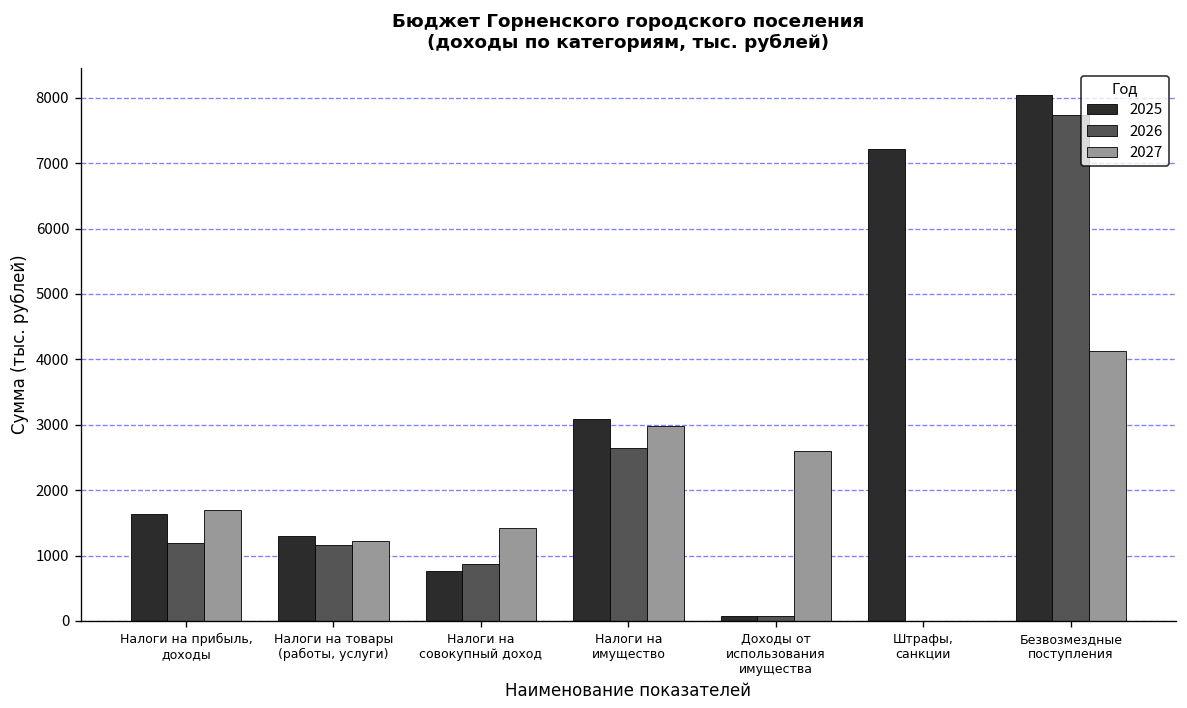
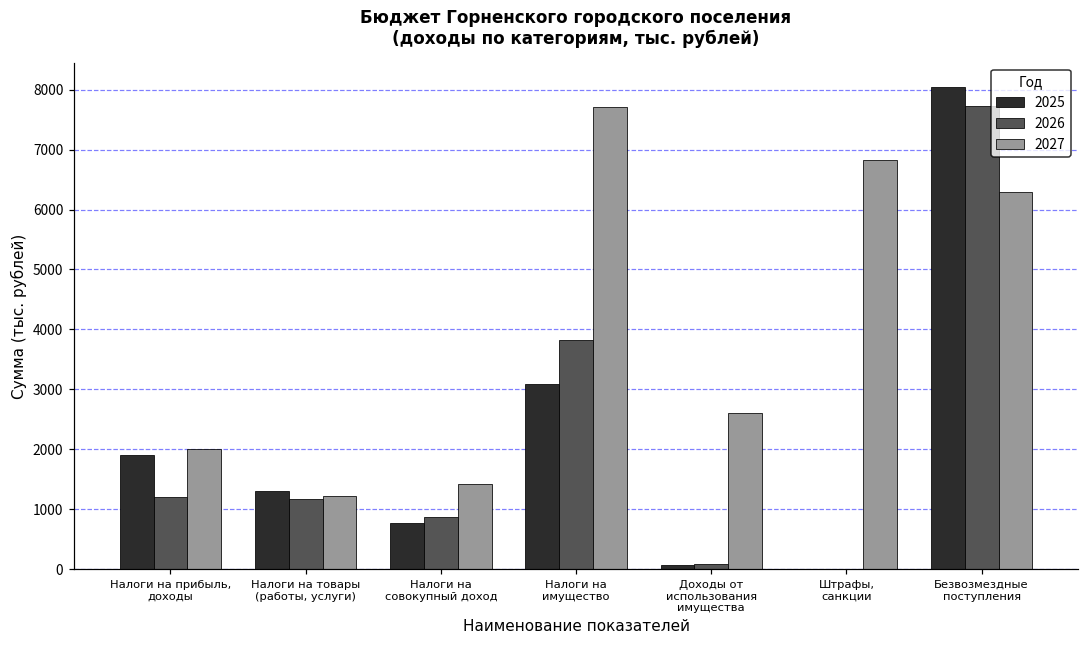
  {
    "2025": {
-     "Налоги на прибыль, доходы": 1600,
+     "Налоги на прибыль, доходы": 1900,
      "Налоги на товары (работы, услуги)": 1300,
      "Налоги на совокупный доход": 800,
      "Налоги на имущество": 3100,
      "Доходы от использования имущества": 100,
-     "Штрафы, санкции": 7200,
+     "Штрафы, санкции": 0,
      "Безвозмездные поступления": 8000
    },
    "2026": {
      "Налоги на прибыль, доходы": 1200,
      "Налоги на товары (работы, услуги)": 1200,
      "Налоги на совокупный доход": 900,
-     "Налоги на имущество": 2600,
+     "Налоги на имущество": 3800,
      "Доходы от использования имущества": 100,
      "Безвозмездные поступления": 7700
    },
    "2027": {
-     "Налоги на прибыль, доходы": 1700,
+     "Налоги на прибыль, доходы": 2000,
      "Налоги на товары (работы, услуги)": 1200,
      "Налоги на совокупный доход": 1400,
-     "Налоги на имущество": 3000,
+     "Налоги на имущество": 7700,
      "Доходы от использования имущества": 2600,
-     "Штрафы, санкции": 0,
-     "Безвозмездные поступления": 4100
+     "Штрафы, санкции": 6800,
+     "Безвозмездные поступления": 6300
    }
  }
